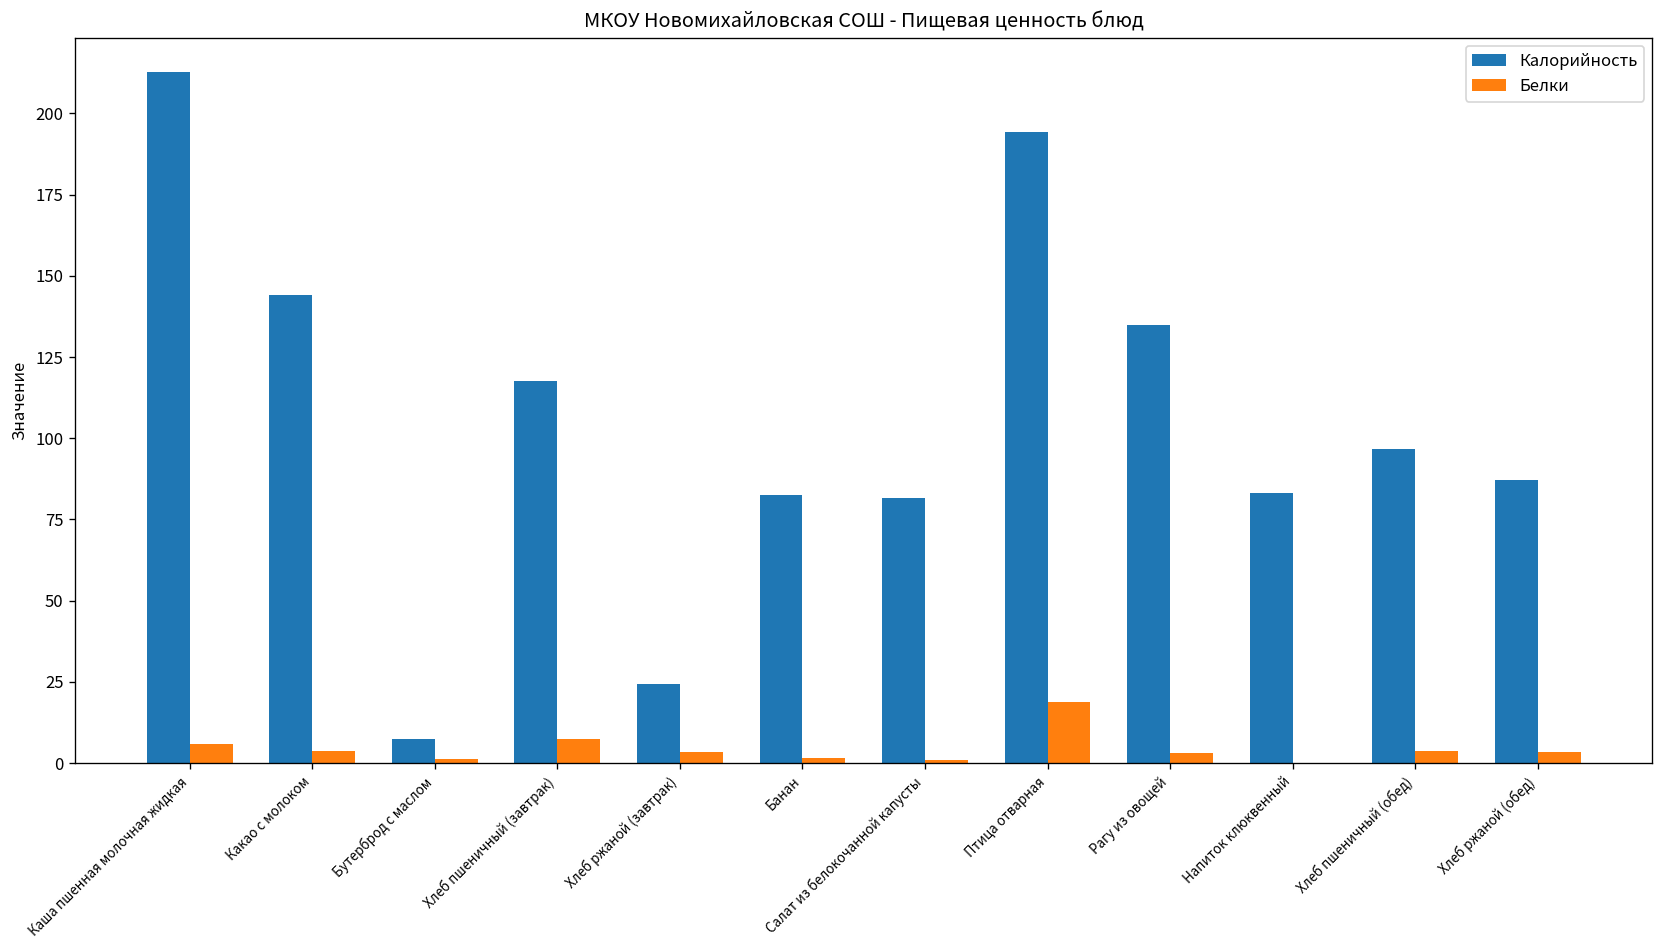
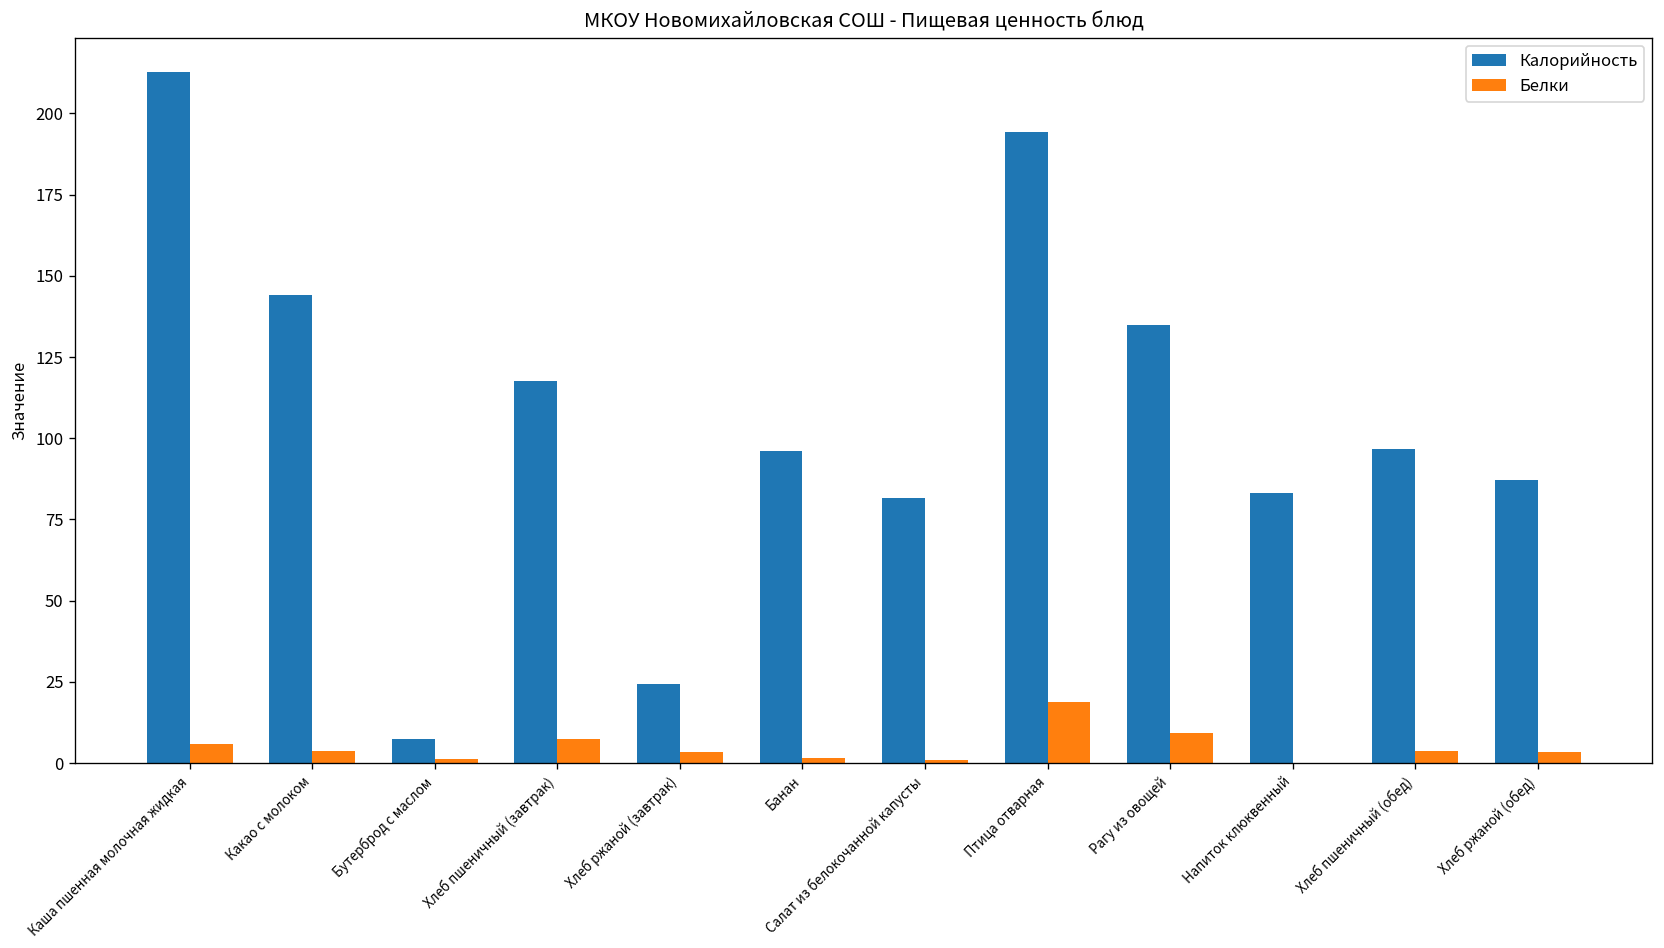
  {
    "Калорийность": {
      "Каша пшенная молочная жидкая": 213,
      "Какао с молоком": 144,
      "Бутерброд с маслом": 8,
      "Хлеб пшеничный (завтрак)": 118,
      "Хлеб ржаной (завтрак)": 24,
-     "Банан": 83,
+     "Банан": 96,
      "Салат из белокочанной капусты": 82,
      "Птица отварная": 194,
      "Рагу из овощей": 135,
      "Напиток клюквенный": 83,
      "Хлеб пшеничный (обед)": 97,
      "Хлеб ржаной (обед)": 87
    },
    "Белки": {
      "Каша пшенная молочная жидкая": 6,
      "Какао с молоком": 4,
      "Бутерброд с маслом": 1,
      "Хлеб пшеничный (завтрак)": 8,
      "Хлеб ржаной (завтрак)": 3,
      "Банан": 2,
      "Салат из белокочанной капусты": 1,
      "Птица отварная": 19,
-     "Рагу из овощей": 3,
+     "Рагу из овощей": 9,
      "Хлеб пшеничный (обед)": 4,
      "Хлеб ржаной (обед)": 3
    }
  }
